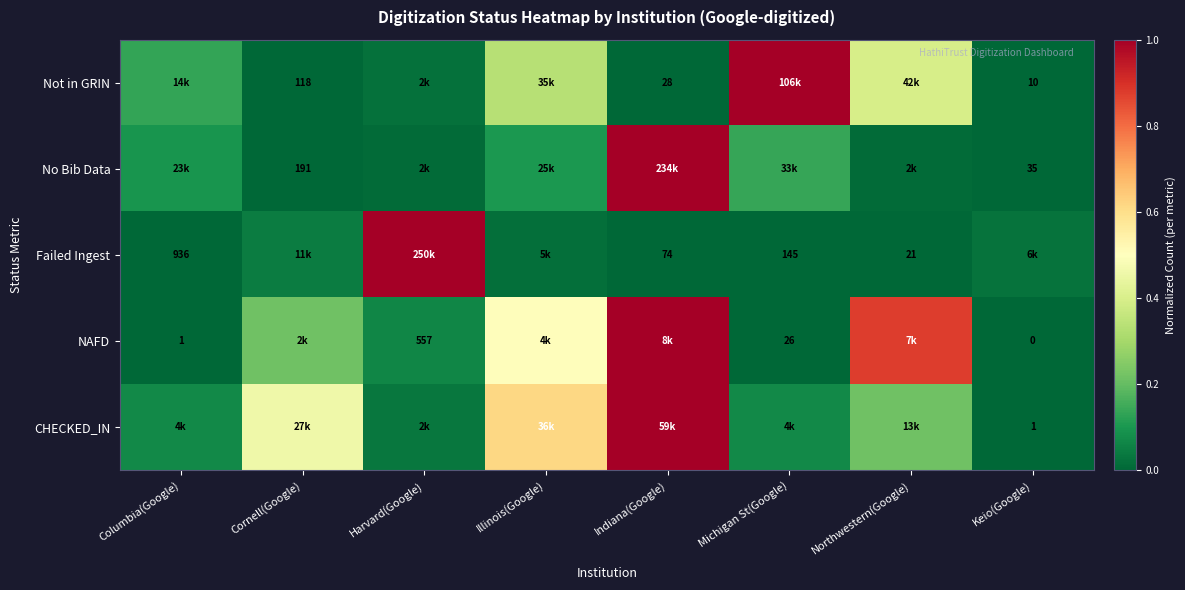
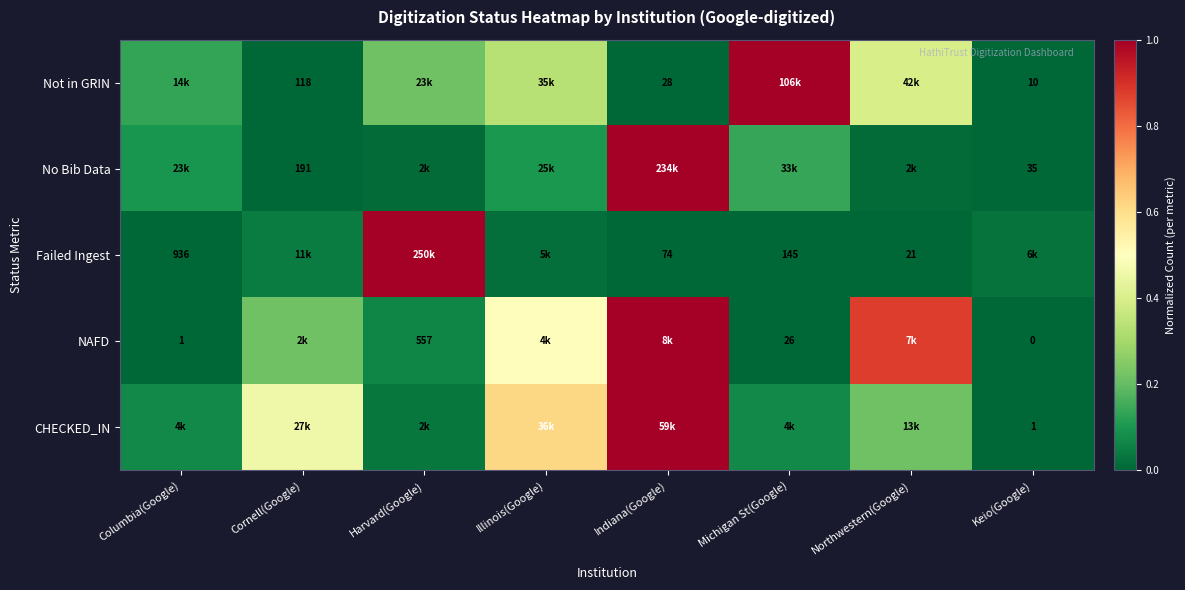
  {
    "Not in GRIN": {
      "Columbia(Google)": "14k",
      "Cornell(Google)": "118",
-     "Harvard(Google)": "2k",
+     "Harvard(Google)": "23k",
      "Illinois(Google)": "35k",
      "Indiana(Google)": "28",
      "Michigan St(Google)": "106k",
      "Northwestern(Google)": "42k"
    },
    "No Bib Data": {
      "Columbia(Google)": "23k",
      "Cornell(Google)": "191",
      "Harvard(Google)": "2k",
      "Illinois(Google)": "25k",
      "Indiana(Google)": "234k",
      "Michigan St(Google)": "33k",
      "Northwestern(Google)": "2k",
      "Keio(Google)": "35"
    },
    "Failed Ingest": {
      "Columbia(Google)": "936",
      "Cornell(Google)": "11k",
      "Harvard(Google)": "250k",
      "Illinois(Google)": "5k",
      "Indiana(Google)": "74",
      "Michigan St(Google)": "145",
      "Northwestern(Google)": "21",
      "Keio(Google)": "6k"
    },
    "NAFD": {
      "Columbia(Google)": "1",
      "Cornell(Google)": "2k",
      "Harvard(Google)": "557",
      "Illinois(Google)": "4k",
      "Indiana(Google)": "8k",
      "Michigan St(Google)": "26",
      "Northwestern(Google)": "7k",
      "Keio(Google)": "0"
    },
    "CHECKED_IN": {
      "Columbia(Google)": "4k",
      "Cornell(Google)": "27k",
      "Harvard(Google)": "2k",
      "Illinois(Google)": "36k",
      "Indiana(Google)": "59k",
      "Michigan St(Google)": "4k",
      "Northwestern(Google)": "13k",
      "Keio(Google)": "1"
    }
  }
